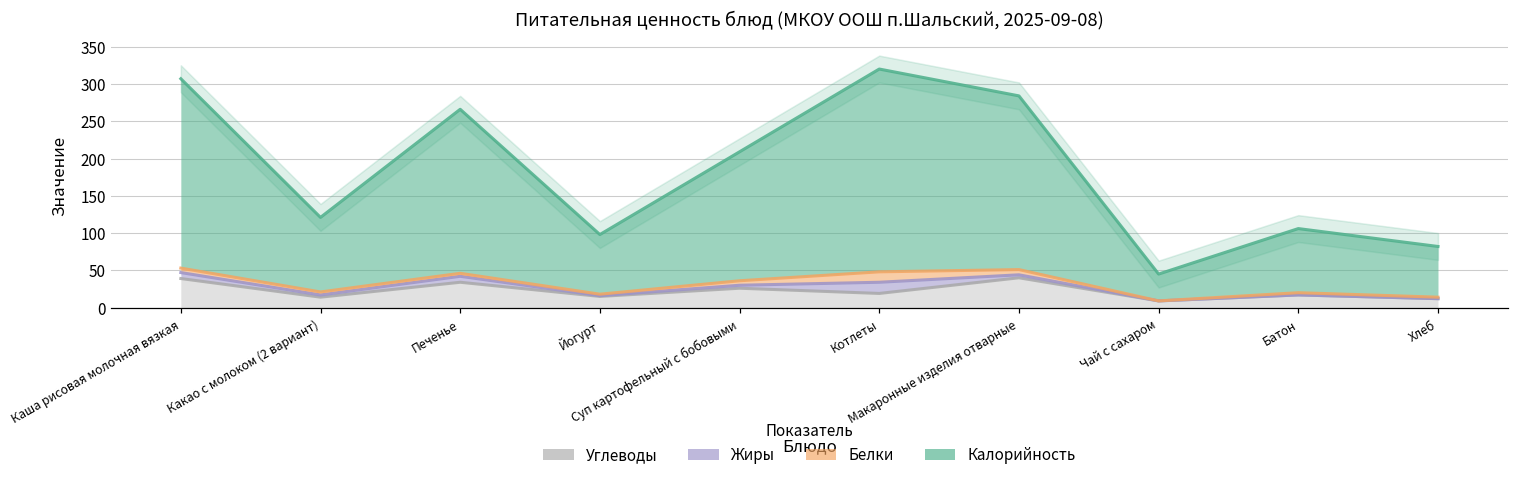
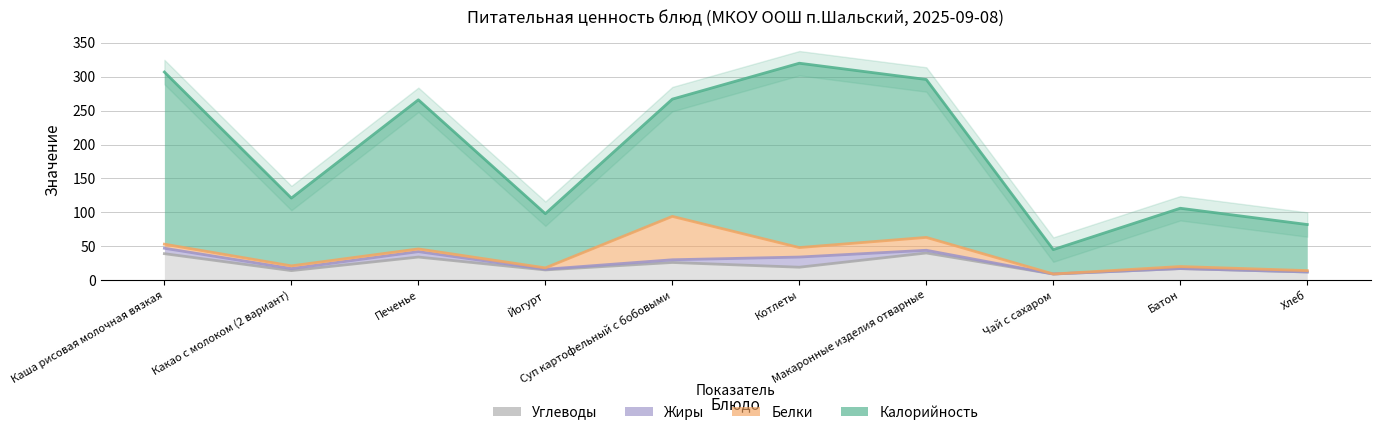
  {
    "Белки": {
      "Каша рисовая молочная вязкая": 10,
      "Какао с молоком (2 вариант)": 0,
      "Печенье": 0,
-     "Суп картофельный с бобовыми": 10,
+     "Суп картофельный с бобовыми": 60,
      "Котлеты": 10,
-     "Макаронные изделия отварные": 10
+     "Макаронные изделия отварные": 20
    }
  }
